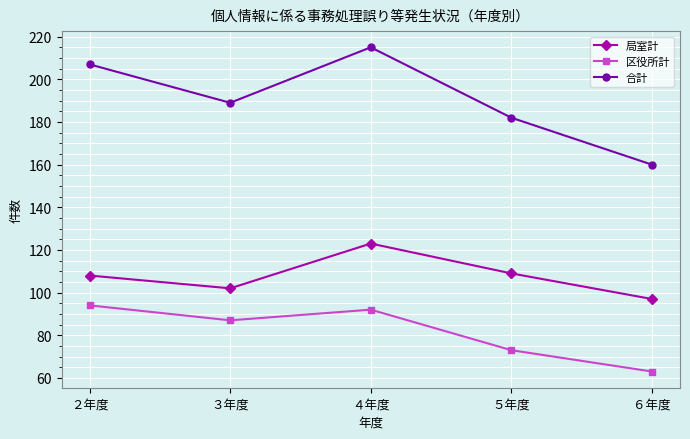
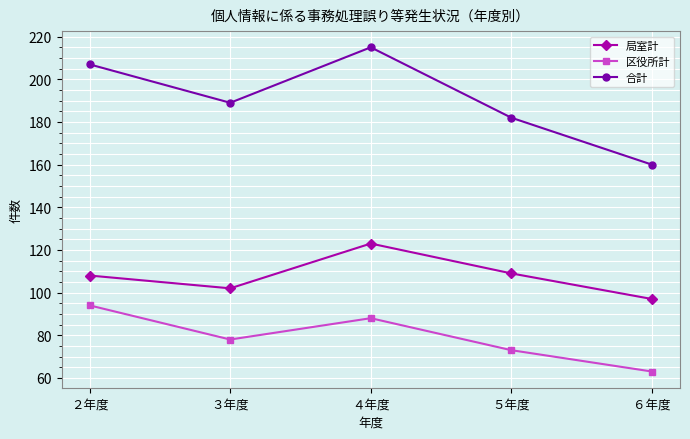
  {
    "区役所計": {
      "２年度": 94,
-     "３年度": 87,
-     "４年度": 92,
+     "３年度": 78,
+     "４年度": 88,
      "５年度": 73,
      "６年度": 63
    }
  }
